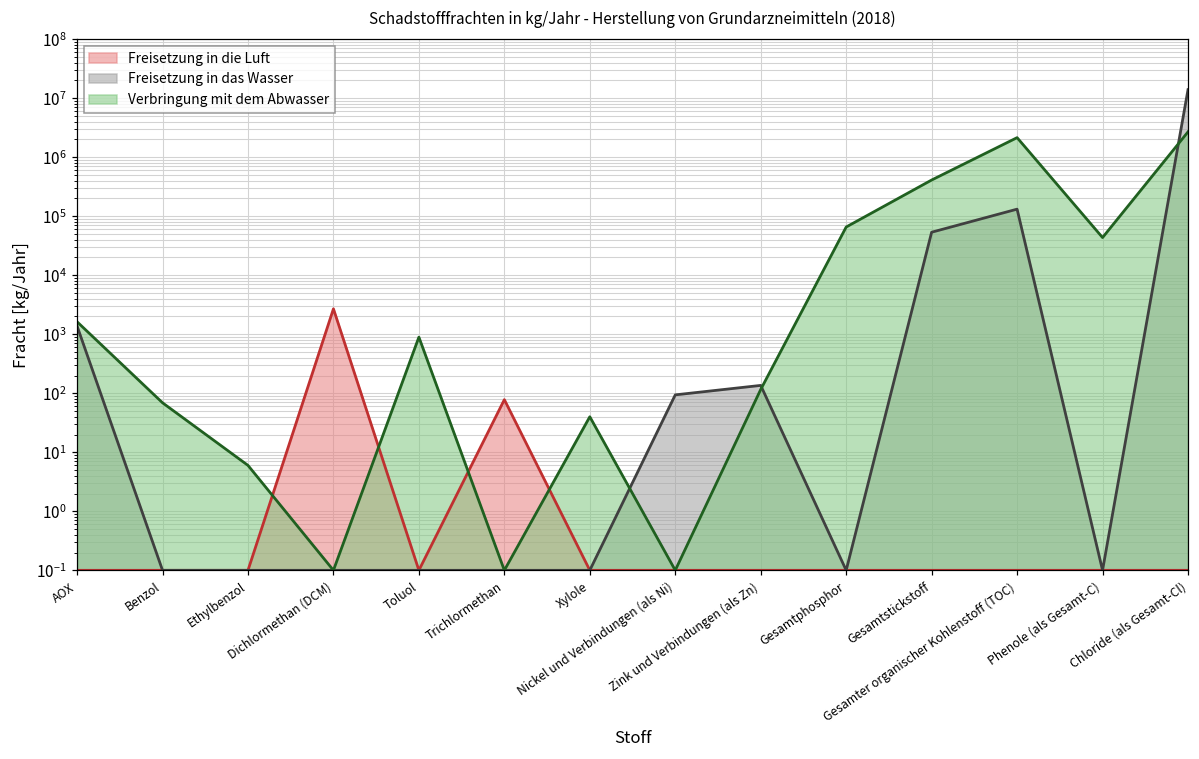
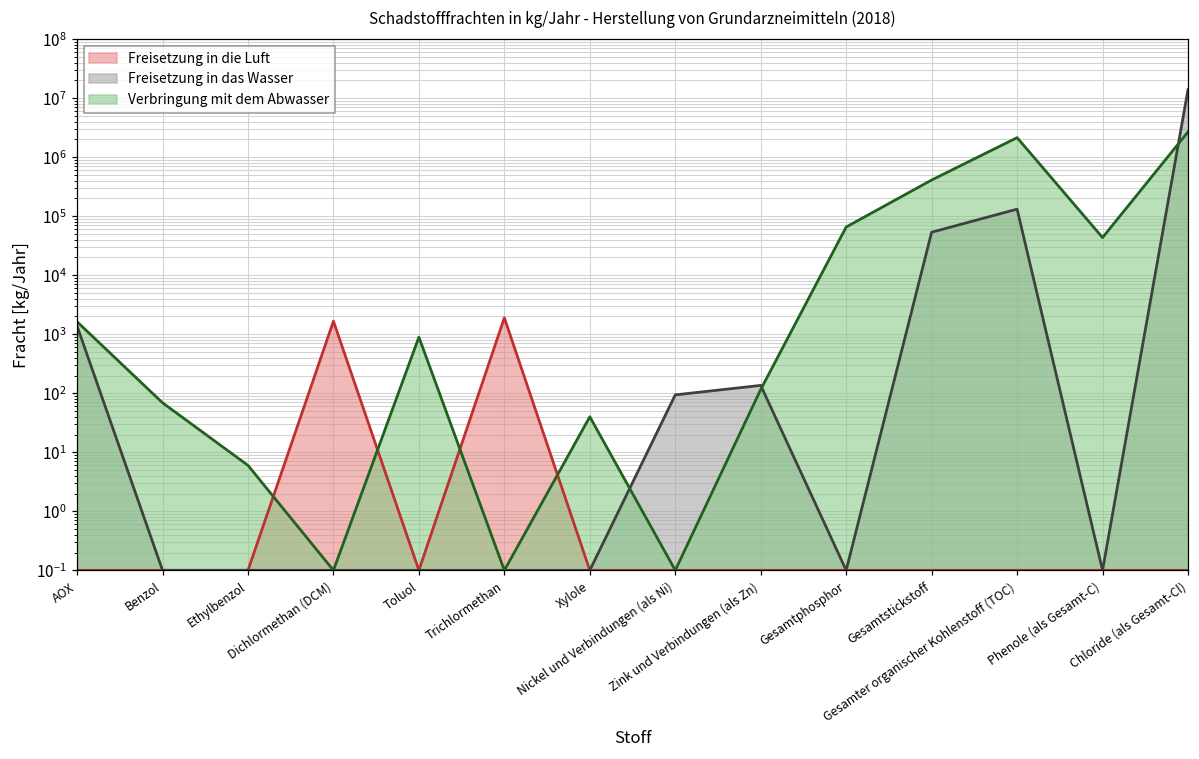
  {
    "Freisetzung in die Luft": {
      "AOX": 0.10,
-     "Dichlormethan (DCM)": 3000,
-     "Trichlormethan": 80,
+     "Dichlormethan (DCM)": 1700,
+     "Trichlormethan": 1900,
      "Zink und Verbindungen (als Zn)": 0.10,
      "Gesamtstickstoff": 0.10,
      "Gesamter organischer Kohlenstoff (TOC)": 0.10,
      "Chloride (als Gesamt-Cl)": 0.10
    }
  }
